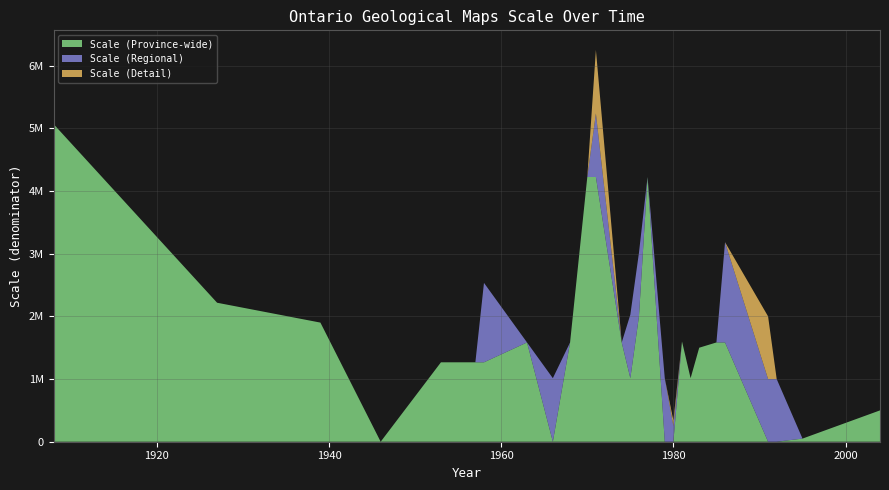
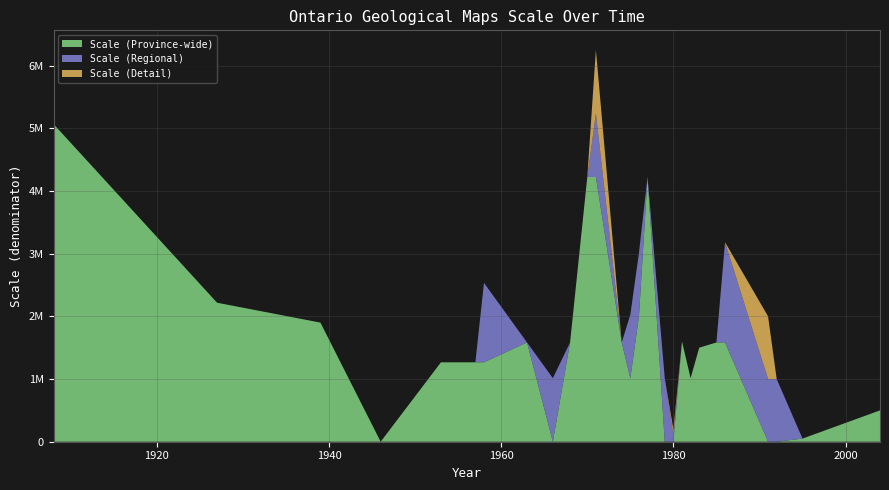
  {
    "Scale (Province-wide)": {
      "1980": 0
    },
    "Scale (Regional)": {
-     "1980": 300000
+     "1980": 100000
    },
    "Scale (Detail)": {
      "1980": 100000
    }
  }
